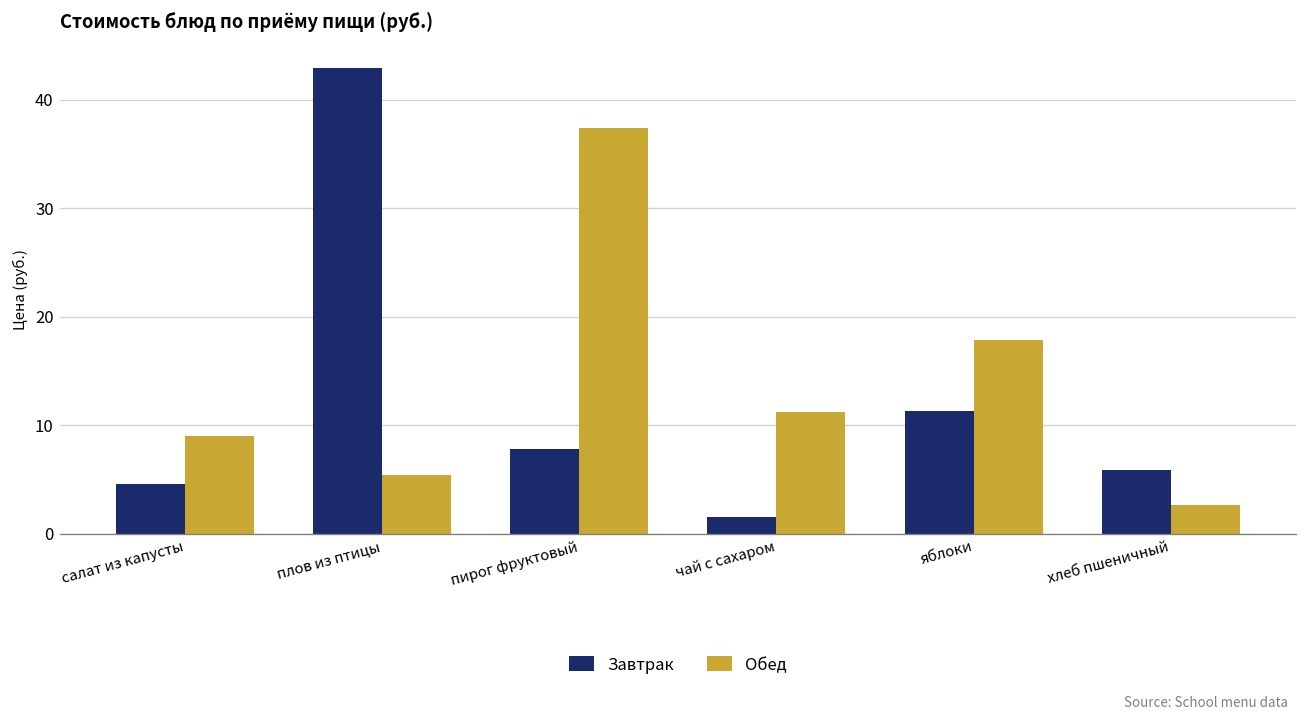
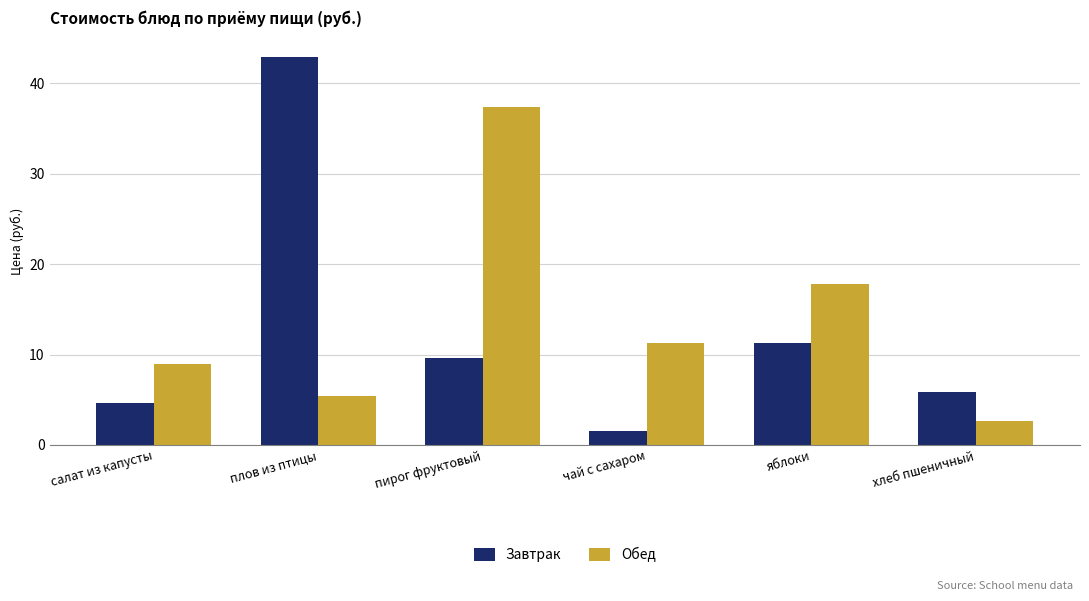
  {
    "Завтрак": {
      "салат из капусты": 5,
      "плов из птицы": 43,
-     "пирог фруктовый": 8,
+     "пирог фруктовый": 10,
      "чай с сахаром": 2,
      "яблоки": 11,
      "хлеб пшеничный": 6
    },
    "Обед": {
      "салат из капусты": 9,
      "плов из птицы": 5,
      "пирог фруктовый": 37,
      "чай с сахаром": 11,
      "яблоки": 18,
      "хлеб пшеничный": 3
    }
  }
